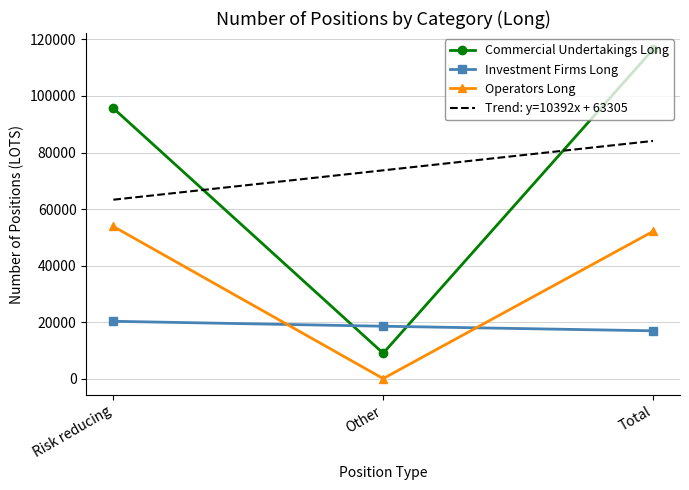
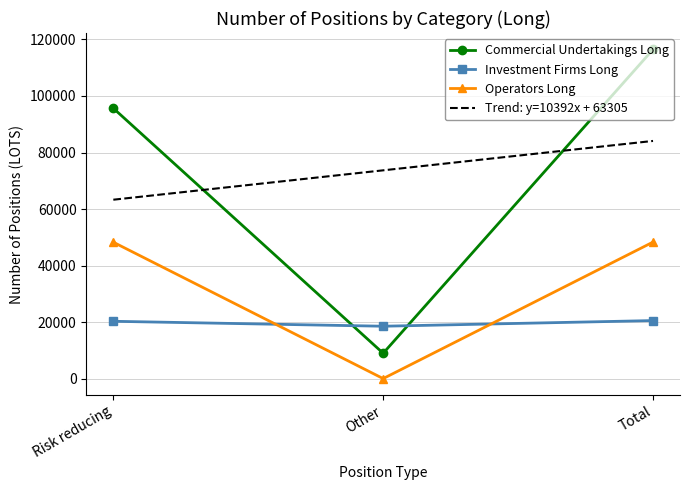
  {
    "Commercial Undertakings Long": {
      "Risk reducing": 96000,
      "Other": 9000
    },
    "Investment Firms Long": {
      "Risk reducing": 20000,
      "Other": 19000,
-     "Total": 17000
+     "Total": 21000
    },
    "Operators Long": {
-     "Risk reducing": 54000,
+     "Risk reducing": 48000,
      "Other": 0,
-     "Total": 52000
+     "Total": 48000
    },
    "Trend: y=10392x + 63305": {
      "Risk reducing": 63000,
      "Other": 74000,
      "Total": 84000
    }
  }
